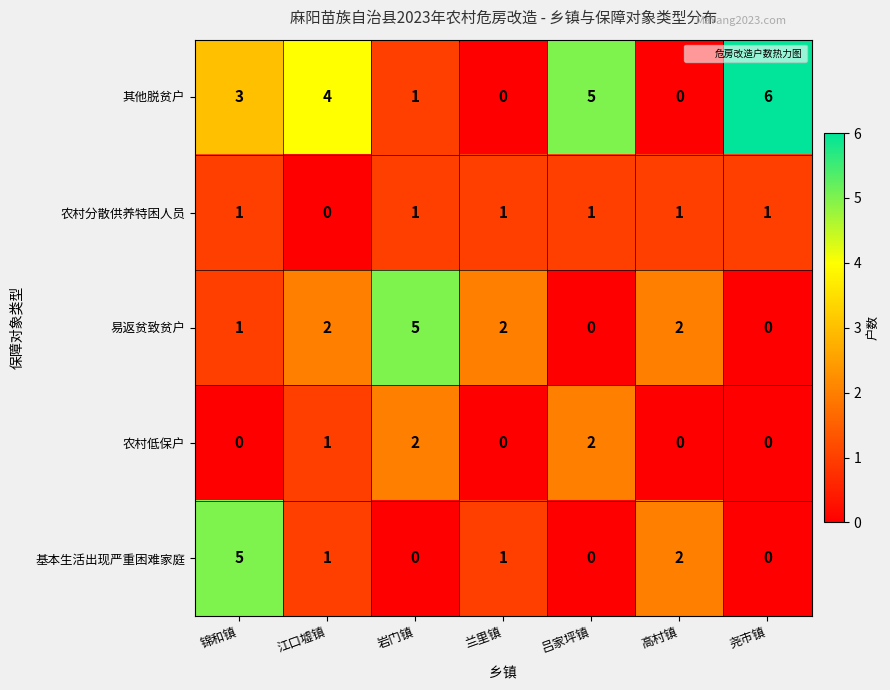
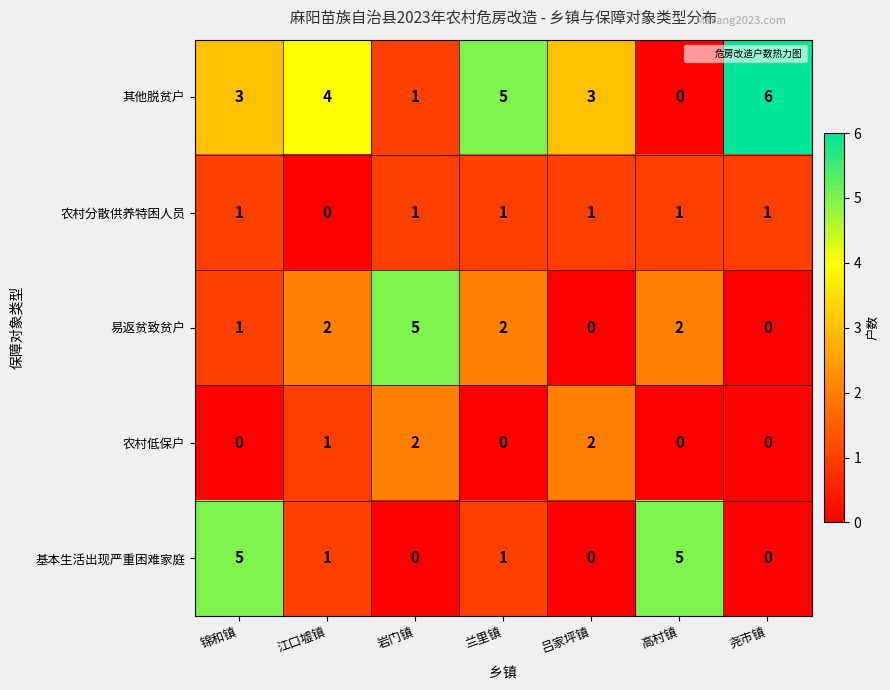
  {
    "其他脱贫户": {
      "锦和镇": 3,
      "江口墟镇": 4,
      "岩门镇": 1,
-     "兰里镇": 0,
-     "吕家坪镇": 5,
+     "兰里镇": 5,
+     "吕家坪镇": 3,
      "高村镇": 0,
      "尧市镇": 6
    },
    "农村分散供养特困人员": {
      "锦和镇": 1,
      "江口墟镇": 0,
      "岩门镇": 1,
      "兰里镇": 1,
      "吕家坪镇": 1,
      "高村镇": 1,
      "尧市镇": 1
    },
    "易返贫致贫户": {
      "锦和镇": 1,
      "江口墟镇": 2,
      "岩门镇": 5,
      "兰里镇": 2,
      "吕家坪镇": 0,
      "高村镇": 2,
      "尧市镇": 0
    },
    "农村低保户": {
      "锦和镇": 0,
      "江口墟镇": 1,
      "岩门镇": 2,
      "兰里镇": 0,
      "吕家坪镇": 2,
      "高村镇": 0,
      "尧市镇": 0
    },
    "基本生活出现严重困难家庭": {
      "锦和镇": 5,
      "江口墟镇": 1,
      "岩门镇": 0,
      "兰里镇": 1,
      "吕家坪镇": 0,
-     "高村镇": 2,
+     "高村镇": 5,
      "尧市镇": 0
    }
  }
